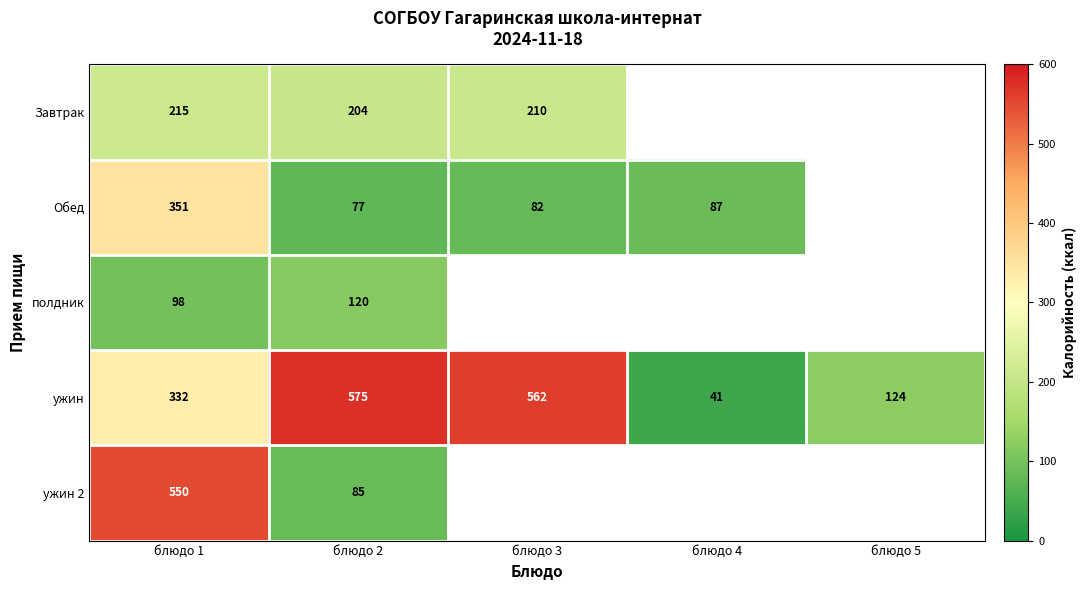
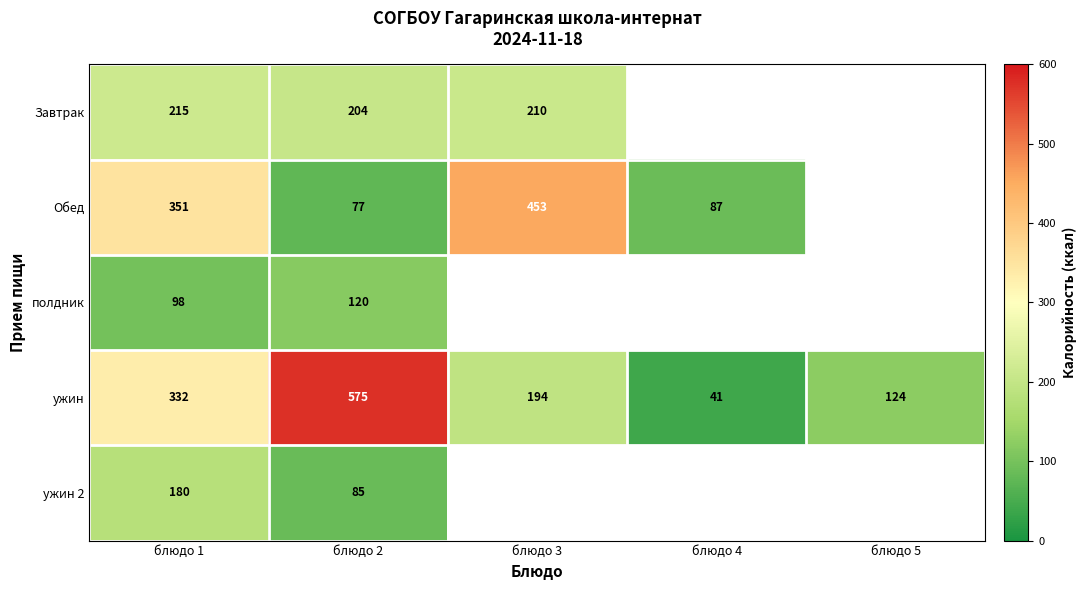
  {
    "Завтрак": {
      "блюдо 1": 215,
      "блюдо 2": 204,
      "блюдо 3": 210
    },
    "Обед": {
      "блюдо 1": 351,
      "блюдо 2": 77,
-     "блюдо 3": 82,
+     "блюдо 3": 453,
      "блюдо 4": 87
    },
    "полдник": {
      "блюдо 1": 98,
      "блюдо 2": 120
    },
    "ужин": {
      "блюдо 1": 332,
      "блюдо 2": 575,
-     "блюдо 3": 562,
+     "блюдо 3": 194,
      "блюдо 4": 41,
      "блюдо 5": 124
    },
    "ужин 2": {
-     "блюдо 1": 550,
+     "блюдо 1": 180,
      "блюдо 2": 85
    }
  }
